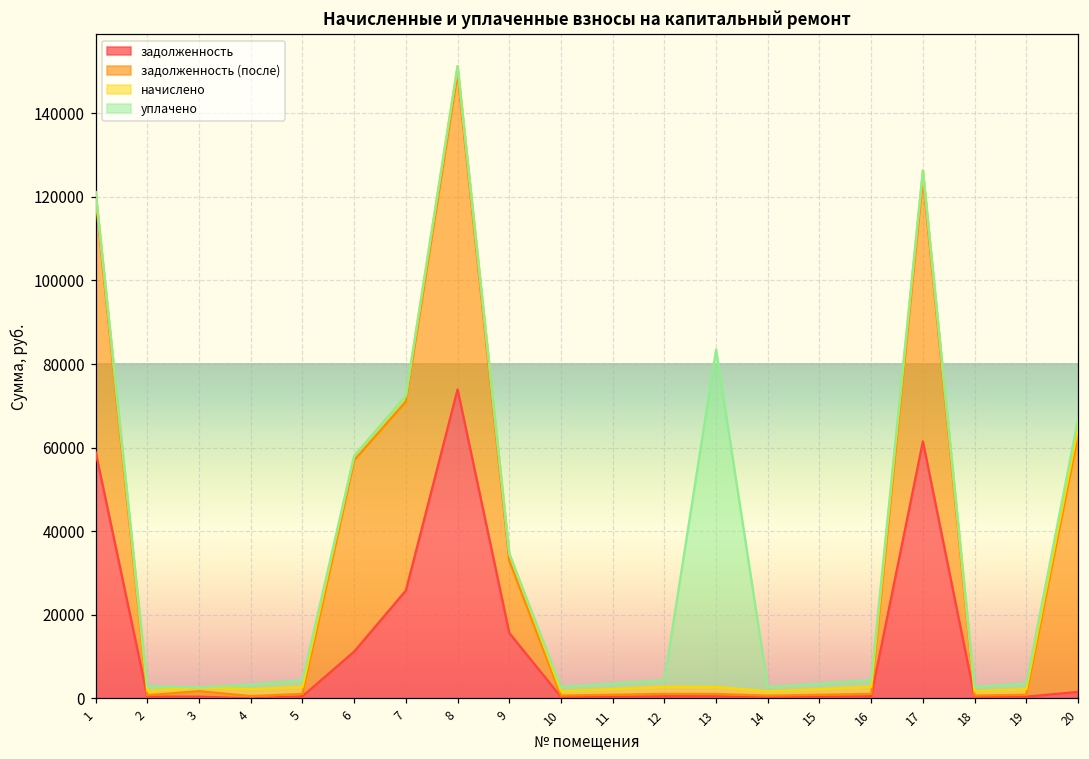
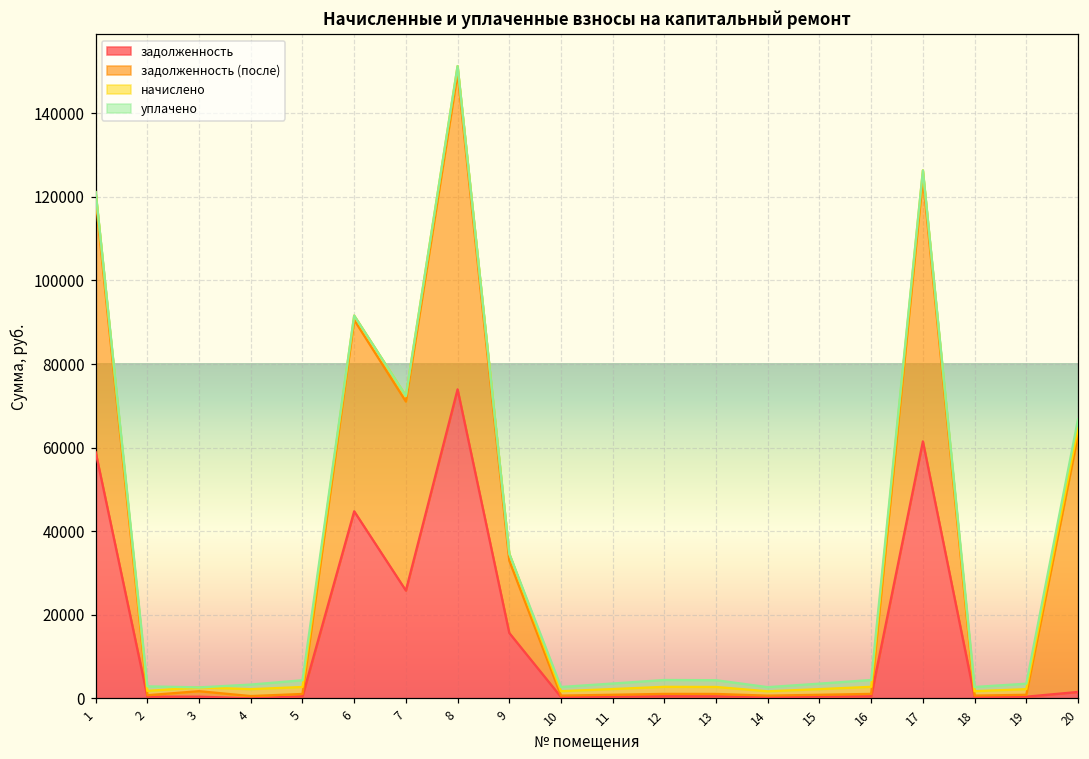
  {
    "задолженность": {
      "1": 59000,
      "3": 0,
-     "6": 11000,
+     "6": 45000,
      "7": 26000,
      "8": 74000,
      "9": 16000,
      "17": 61000,
      "20": 2000
    },
    "задолженность (после)": {
      "1": 61000,
      "3": 1000,
      "6": 46000,
      "7": 45000,
      "8": 76000,
      "9": 17000,
      "17": 63000,
      "20": 61000
    },
    "начислено": {
      "2": 1000,
      "4": 2000,
      "5": 2000,
      "10": 1000,
      "11": 1000,
      "12": 2000,
      "13": 2000,
      "14": 1000,
      "15": 1000,
      "16": 2000,
      "18": 1000,
      "19": 1000,
      "20": 2000
    },
    "уплачено": {
      "2": 1000,
      "4": 1000,
      "5": 2000,
      "10": 1000,
      "11": 1000,
      "12": 2000,
-     "13": 81000,
+     "13": 2000,
      "14": 1000,
      "15": 1000,
      "16": 2000,
      "18": 1000,
      "19": 1000,
      "20": 2000
    }
  }
